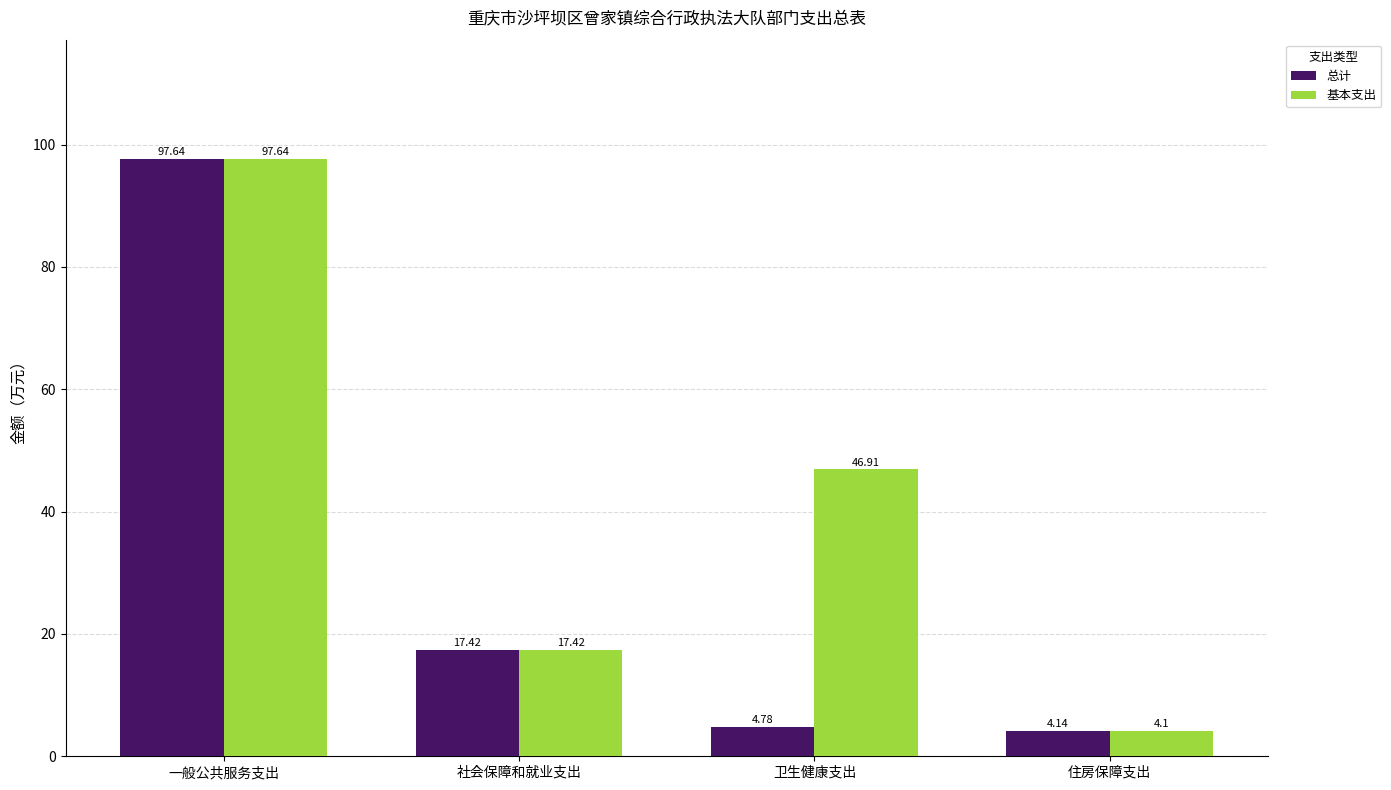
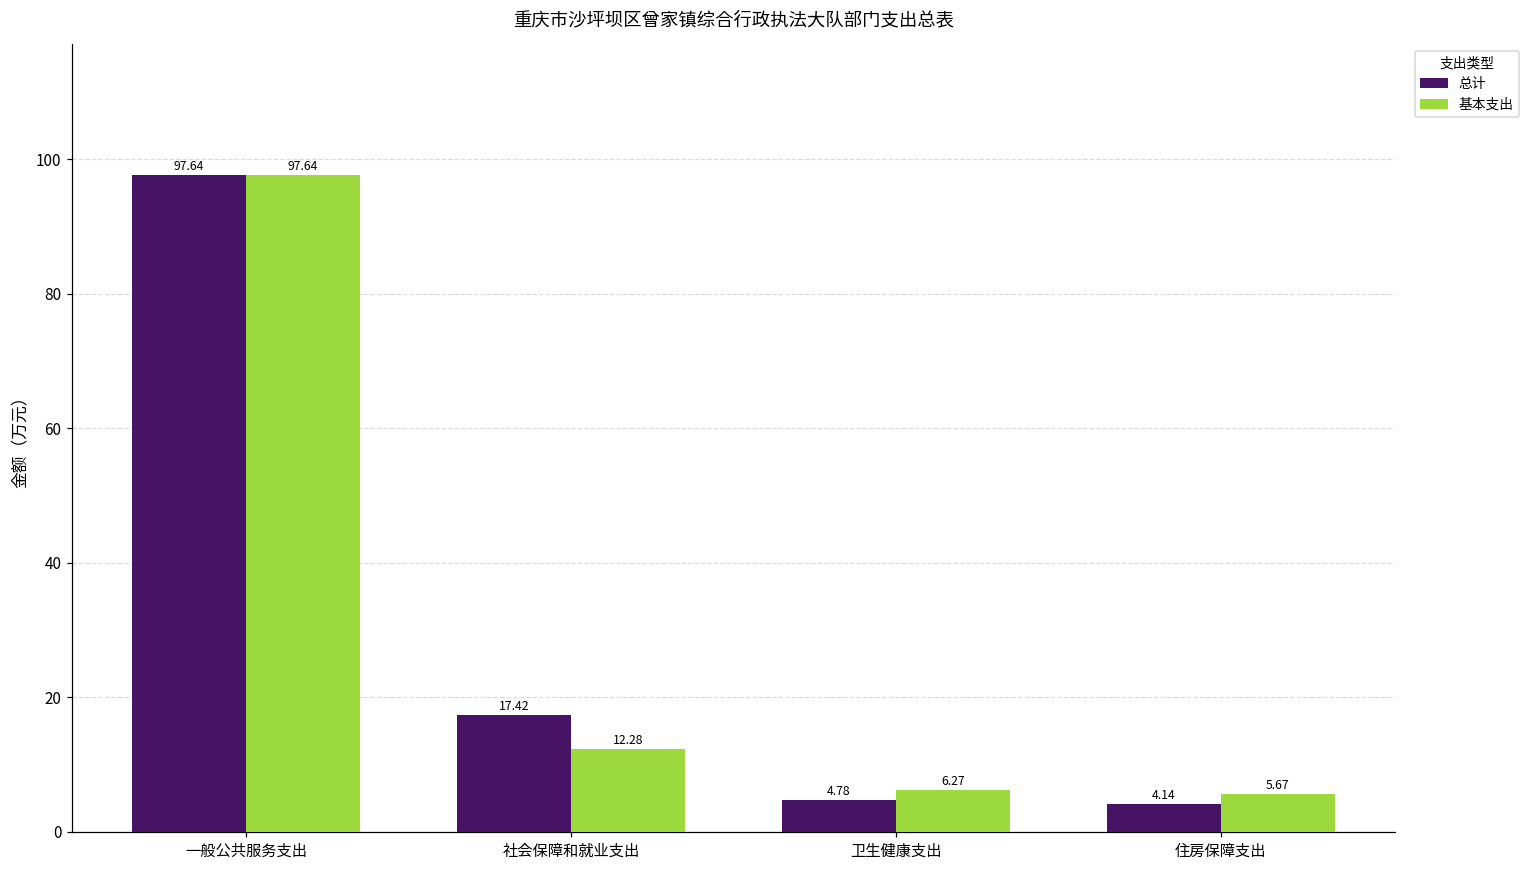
  {
    "总计": {
      "一般公共服务支出": 97.64,
      "社会保障和就业支出": 17.42,
      "卫生健康支出": 4.78,
      "住房保障支出": 4.14
    },
    "基本支出": {
      "一般公共服务支出": 97.64,
-     "社会保障和就业支出": 17.42,
-     "卫生健康支出": 46.91,
-     "住房保障支出": 4.1
+     "社会保障和就业支出": 12.28,
+     "卫生健康支出": 6.27,
+     "住房保障支出": 5.67
    }
  }
